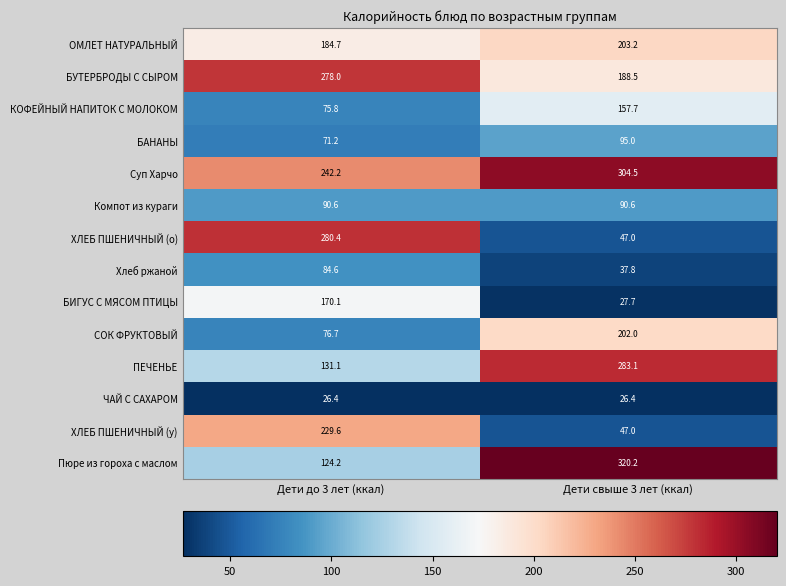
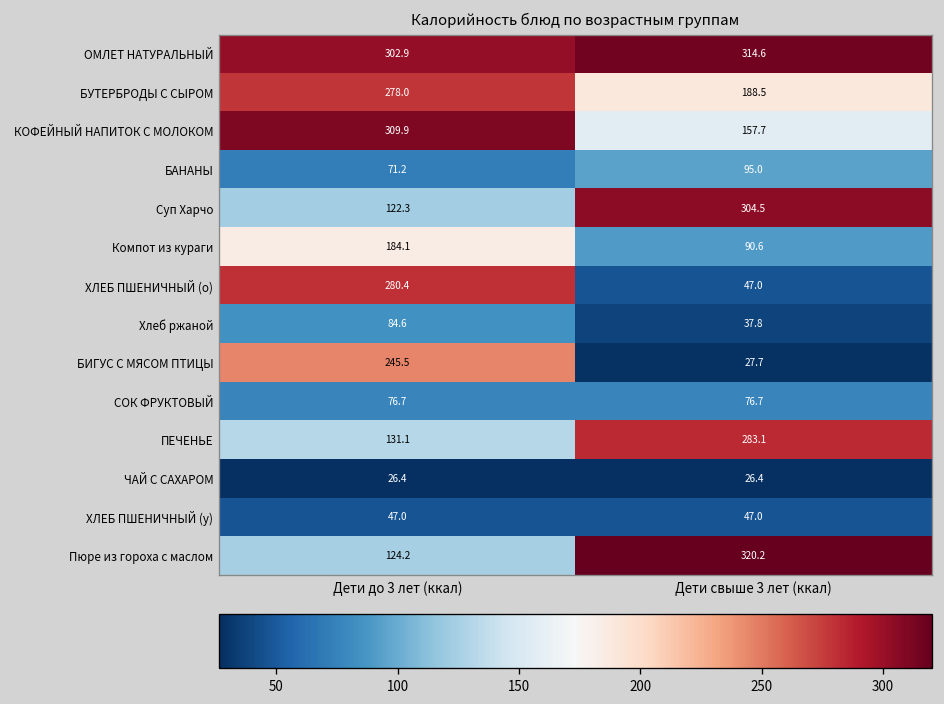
  {
    "ОМЛЕТ НАТУРАЛЬНЫЙ": {
-     "Дети до 3 лет (ккал)": 184.7,
-     "Дети свыше 3 лет (ккал)": 203.2
+     "Дети до 3 лет (ккал)": 302.9,
+     "Дети свыше 3 лет (ккал)": 314.6
    },
    "БУТЕРБРОДЫ С СЫРОМ": {
      "Дети до 3 лет (ккал)": 278.0,
      "Дети свыше 3 лет (ккал)": 188.5
    },
    "КОФЕЙНЫЙ НАПИТОК С МОЛОКОМ": {
-     "Дети до 3 лет (ккал)": 75.8,
+     "Дети до 3 лет (ккал)": 309.9,
      "Дети свыше 3 лет (ккал)": 157.7
    },
    "БАНАНЫ": {
      "Дети до 3 лет (ккал)": 71.2,
      "Дети свыше 3 лет (ккал)": 95.0
    },
    "Суп Харчо": {
-     "Дети до 3 лет (ккал)": 242.2,
+     "Дети до 3 лет (ккал)": 122.3,
      "Дети свыше 3 лет (ккал)": 304.5
    },
    "Компот из кураги": {
-     "Дети до 3 лет (ккал)": 90.6,
+     "Дети до 3 лет (ккал)": 184.1,
      "Дети свыше 3 лет (ккал)": 90.6
    },
    "ХЛЕБ ПШЕНИЧНЫЙ (о)": {
      "Дети до 3 лет (ккал)": 280.4,
      "Дети свыше 3 лет (ккал)": 47.0
    },
    "Хлеб ржаной": {
      "Дети до 3 лет (ккал)": 84.6,
      "Дети свыше 3 лет (ккал)": 37.8
    },
    "БИГУС С МЯСОМ ПТИЦЫ": {
-     "Дети до 3 лет (ккал)": 170.1,
+     "Дети до 3 лет (ккал)": 245.5,
      "Дети свыше 3 лет (ккал)": 27.7
    },
    "СОК ФРУКТОВЫЙ": {
      "Дети до 3 лет (ккал)": 76.7,
-     "Дети свыше 3 лет (ккал)": 202.0
+     "Дети свыше 3 лет (ккал)": 76.7
    },
    "ПЕЧЕНЬЕ": {
      "Дети до 3 лет (ккал)": 131.1,
      "Дети свыше 3 лет (ккал)": 283.1
    },
    "ЧАЙ С САХАРОМ": {
      "Дети до 3 лет (ккал)": 26.4,
      "Дети свыше 3 лет (ккал)": 26.4
    },
    "ХЛЕБ ПШЕНИЧНЫЙ (у)": {
-     "Дети до 3 лет (ккал)": 229.6,
+     "Дети до 3 лет (ккал)": 47.0,
      "Дети свыше 3 лет (ккал)": 47.0
    },
    "Пюре из гороха с маслом": {
      "Дети до 3 лет (ккал)": 124.2,
      "Дети свыше 3 лет (ккал)": 320.2
    }
  }
